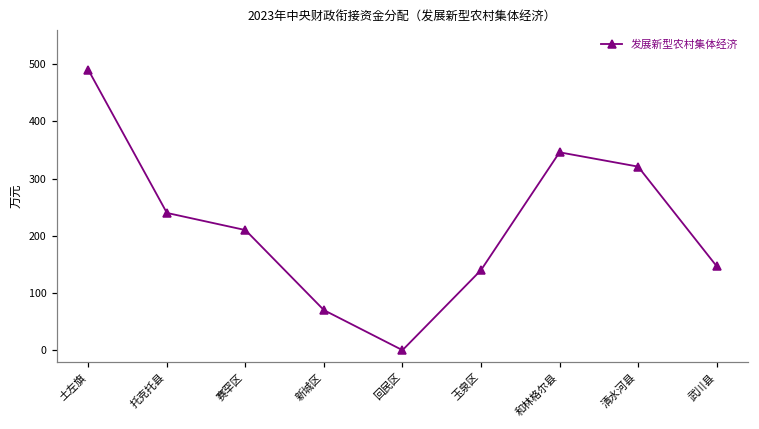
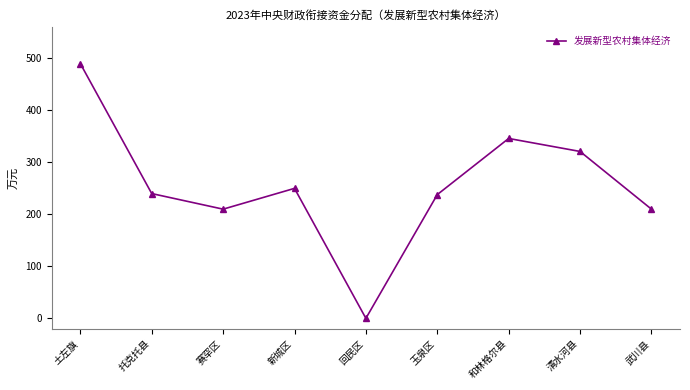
  {
    "土左旗": 490,
    "托克托县": 240,
    "赛罕区": 210,
-   "新城区": 70,
+   "新城区": 250,
    "回民区": 0,
-   "玉泉区": 140,
+   "玉泉区": 240,
    "和林格尔县": 350,
    "清水河县": 320,
-   "武川县": 150
+   "武川县": 210
  }
